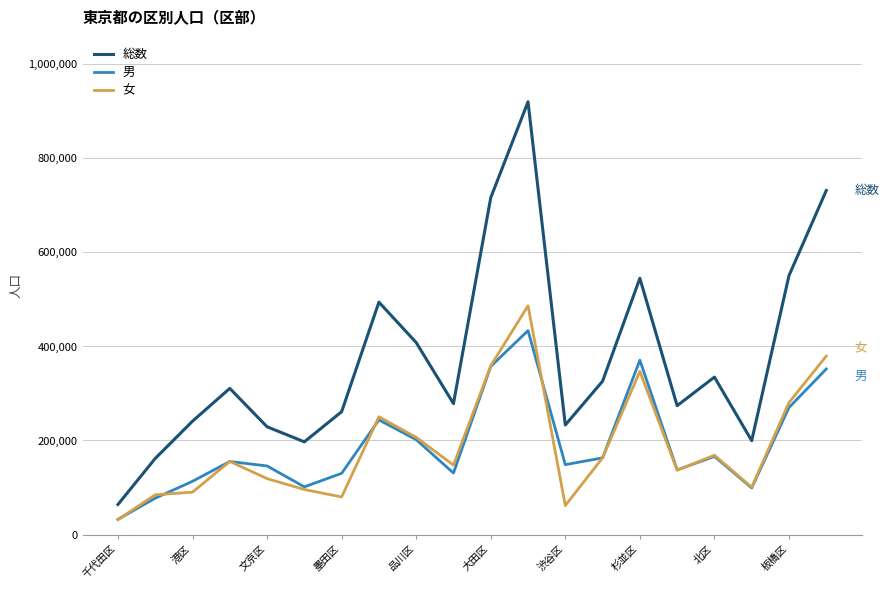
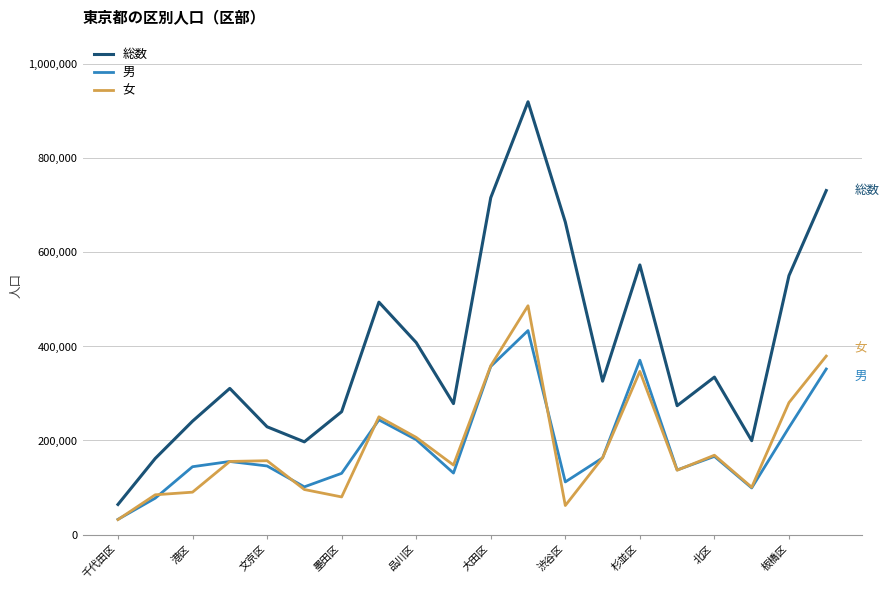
  {
    "総数": {
      "千代田区": "60,000",
      "港区": "240,000",
      "文京区": "230,000",
      "墨田区": "260,000",
      "品川区": "410,000",
      "大田区": "720,000",
-     "渋谷区": "230,000",
-     "杉並区": "550,000",
+     "渋谷区": "660,000",
+     "杉並区": "570,000",
      "北区": "330,000",
      "板橋区": "550,000"
    },
    "男": {
-     "港区": "110,000",
+     "港区": "140,000",
      "文京区": "150,000",
      "墨田区": "130,000",
-     "渋谷区": "150,000",
+     "渋谷区": "110,000",
      "杉並区": "370,000",
-     "板橋区": "270,000"
+     "板橋区": "230,000"
    },
    "女": {
      "港区": "90,000",
-     "文京区": "120,000",
+     "文京区": "160,000",
      "墨田区": "80,000",
      "渋谷区": "60,000",
      "杉並区": "350,000",
      "板橋区": "280,000"
    }
  }
